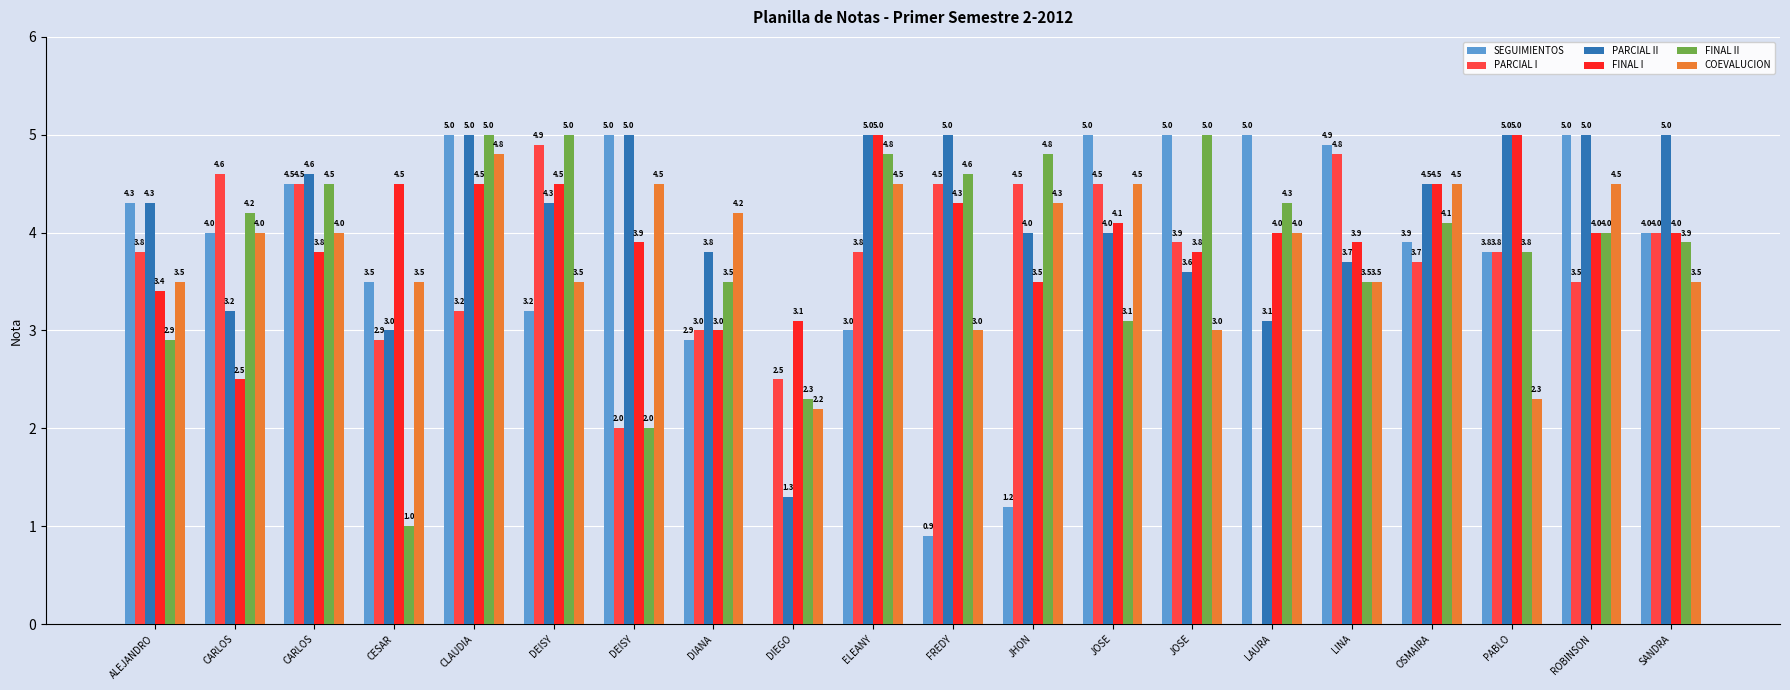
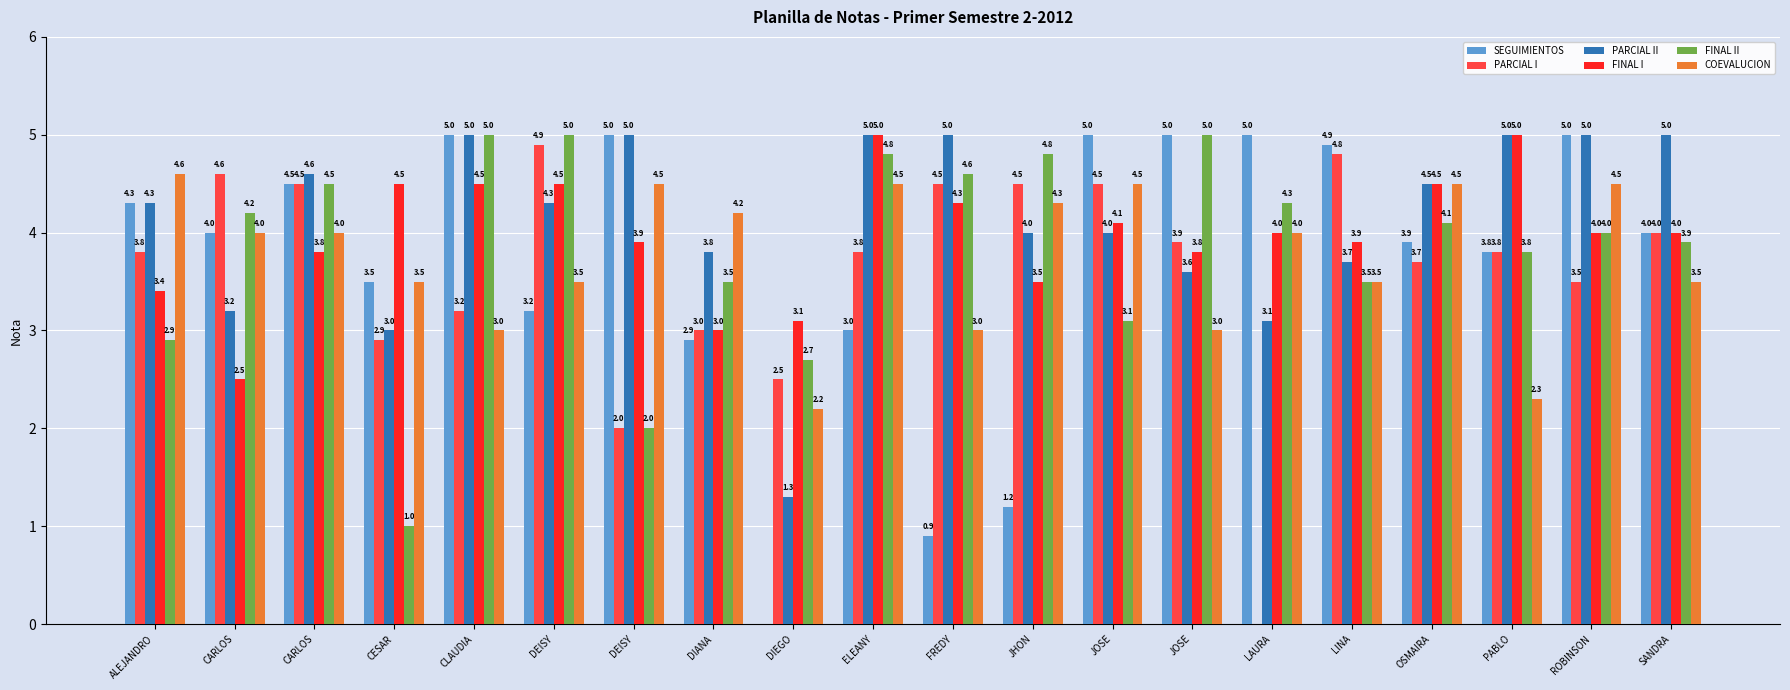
  {
    "SEGUIMIENTOS": {
      "ALEJANDRO": 4.3,
      "CESAR": 3.5,
      "CLAUDIA": 5.0,
      "DIANA": 2.9,
      "ELEANY": 3.0,
      "FREDY": 0.9,
      "JHON": 1.2,
      "LAURA": 5.0,
      "LINA": 4.9,
      "OSMAIRA": 3.9,
      "PABLO": 3.8,
      "ROBINSON": 5.0,
      "SANDRA": 4.0
    },
    "PARCIAL II": {
      "ALEJANDRO": 4.3,
      "CESAR": 3.0,
      "CLAUDIA": 5.0,
      "DIANA": 3.8,
      "DIEGO": 1.3,
      "ELEANY": 5.0,
      "FREDY": 5.0,
      "JHON": 4.0,
      "LAURA": 3.1,
      "LINA": 3.7,
      "OSMAIRA": 4.5,
      "PABLO": 5.0,
      "ROBINSON": 5.0,
      "SANDRA": 5.0
    },
    "FINAL II": {
      "ALEJANDRO": 2.9,
      "CESAR": 1.0,
      "CLAUDIA": 5.0,
      "DIANA": 3.5,
-     "DIEGO": 2.3,
+     "DIEGO": 2.7,
      "ELEANY": 4.8,
      "FREDY": 4.6,
      "JHON": 4.8,
      "LAURA": 4.3,
      "LINA": 3.5,
      "OSMAIRA": 4.1,
      "PABLO": 3.8,
      "ROBINSON": 4.0,
      "SANDRA": 3.9
    },
    "COEVALUCION": {
-     "ALEJANDRO": 3.5,
+     "ALEJANDRO": 4.6,
      "CESAR": 3.5,
-     "CLAUDIA": 4.8,
+     "CLAUDIA": 3.0,
      "DIANA": 4.2,
      "DIEGO": 2.2,
      "ELEANY": 4.5,
      "FREDY": 3.0,
      "JHON": 4.3,
      "LAURA": 4.0,
      "LINA": 3.5,
      "OSMAIRA": 4.5,
      "PABLO": 2.3,
      "ROBINSON": 4.5,
      "SANDRA": 3.5
    }
  }
